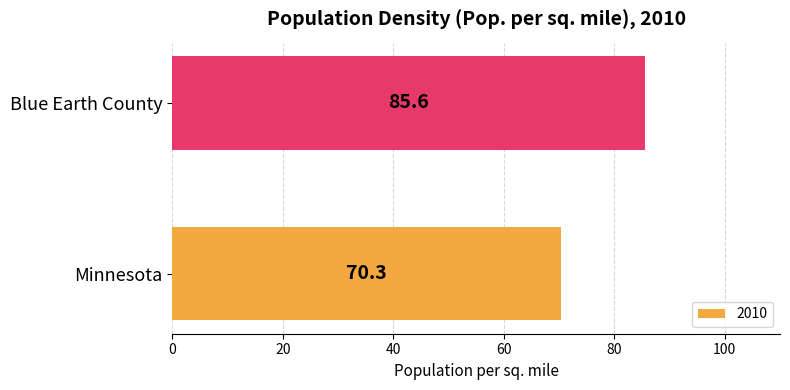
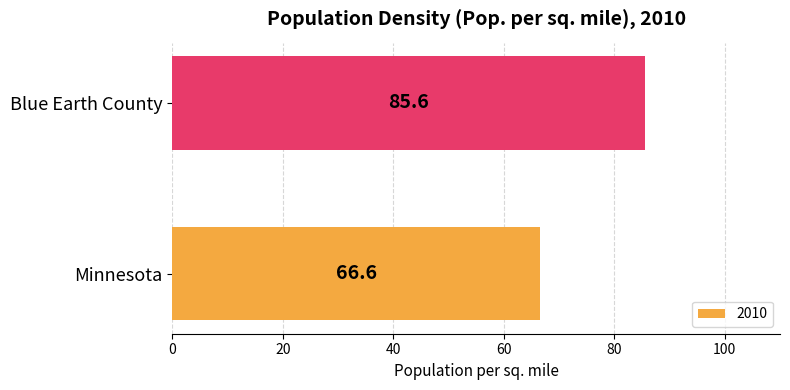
  {
    "Blue Earth County": 85.6,
-   "Minnesota": 70.3
+   "Minnesota": 66.6
  }
